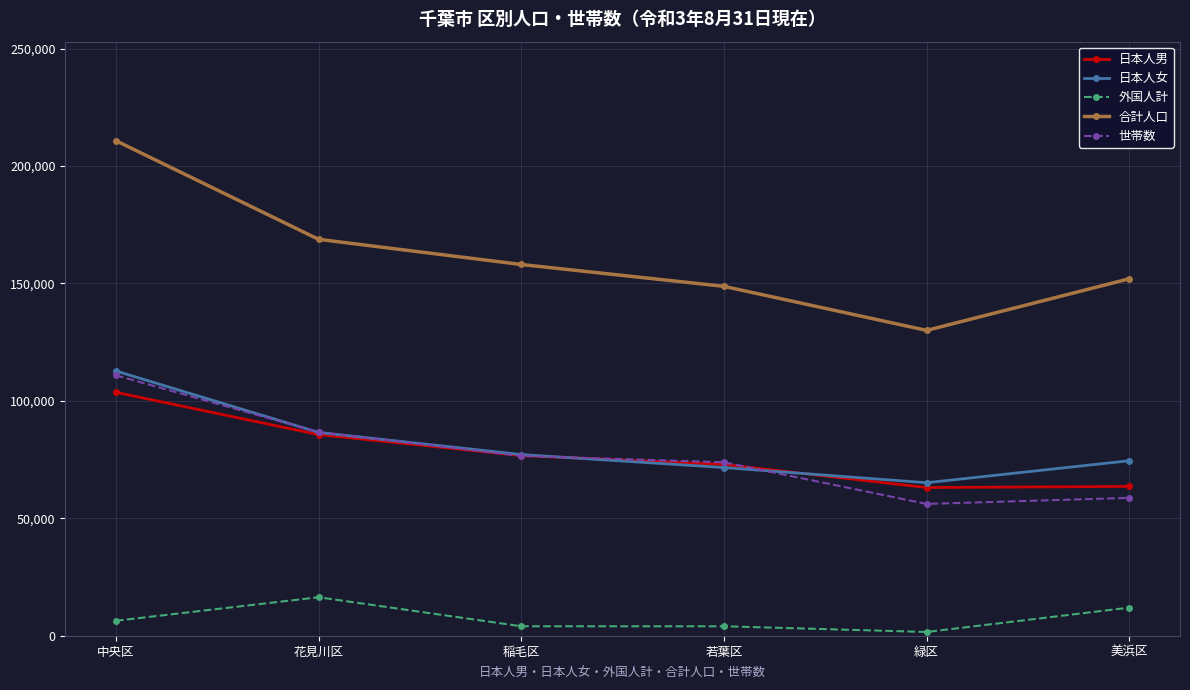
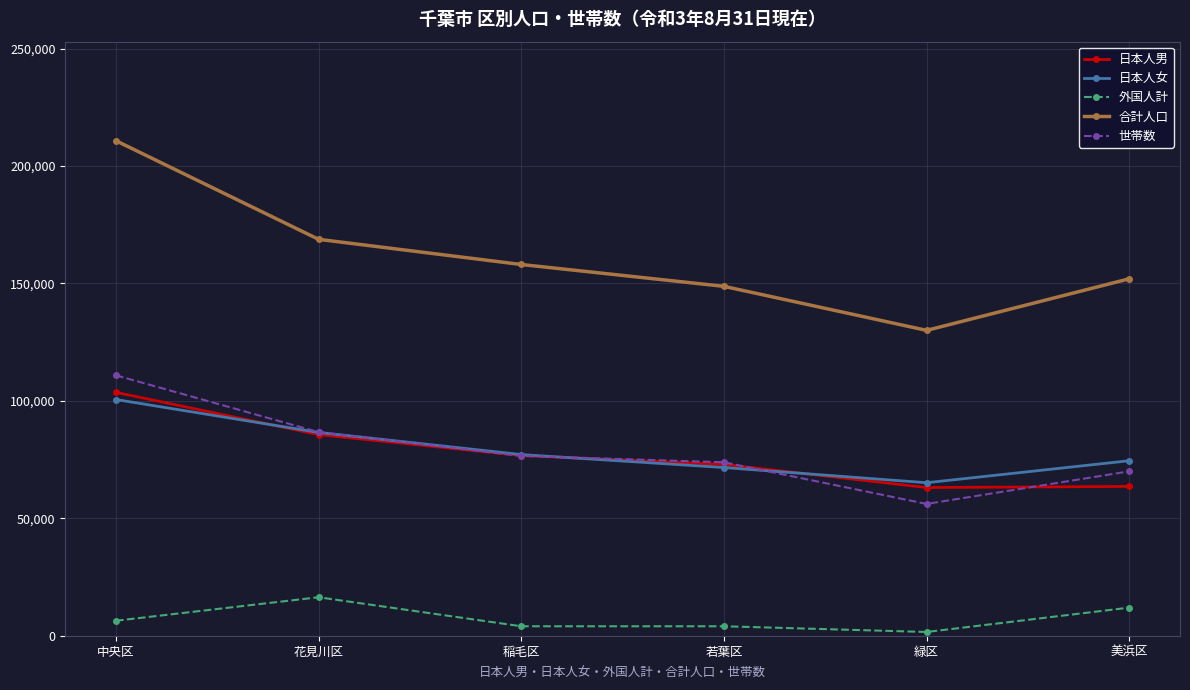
  {
    "日本人男": {
      "中央区": "104,000",
      "緑区": "63,000",
      "美浜区": "64,000"
    },
    "日本人女": {
-     "中央区": "113,000",
+     "中央区": "101,000",
      "若葉区": "72,000",
      "緑区": "65,000",
      "美浜区": "75,000"
    },
    "外国人計": {
      "中央区": "6,000",
      "花見川区": "16,000",
      "稲毛区": "4,000",
      "若葉区": "4,000",
      "緑区": "2,000",
      "美浜区": "12,000"
    },
    "合計人口": {
      "中央区": "211,000",
      "花見川区": "169,000",
      "稲毛区": "158,000",
      "若葉区": "149,000",
      "緑区": "130,000",
      "美浜区": "152,000"
    },
    "世帯数": {
      "中央区": "111,000",
      "緑区": "56,000",
-     "美浜区": "59,000"
+     "美浜区": "70,000"
    }
  }
